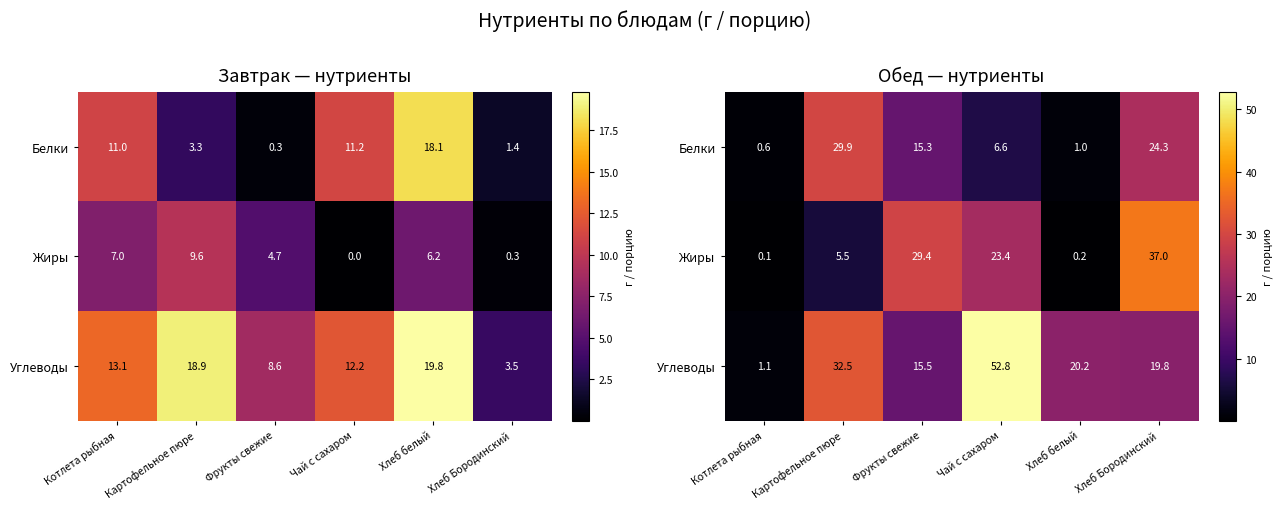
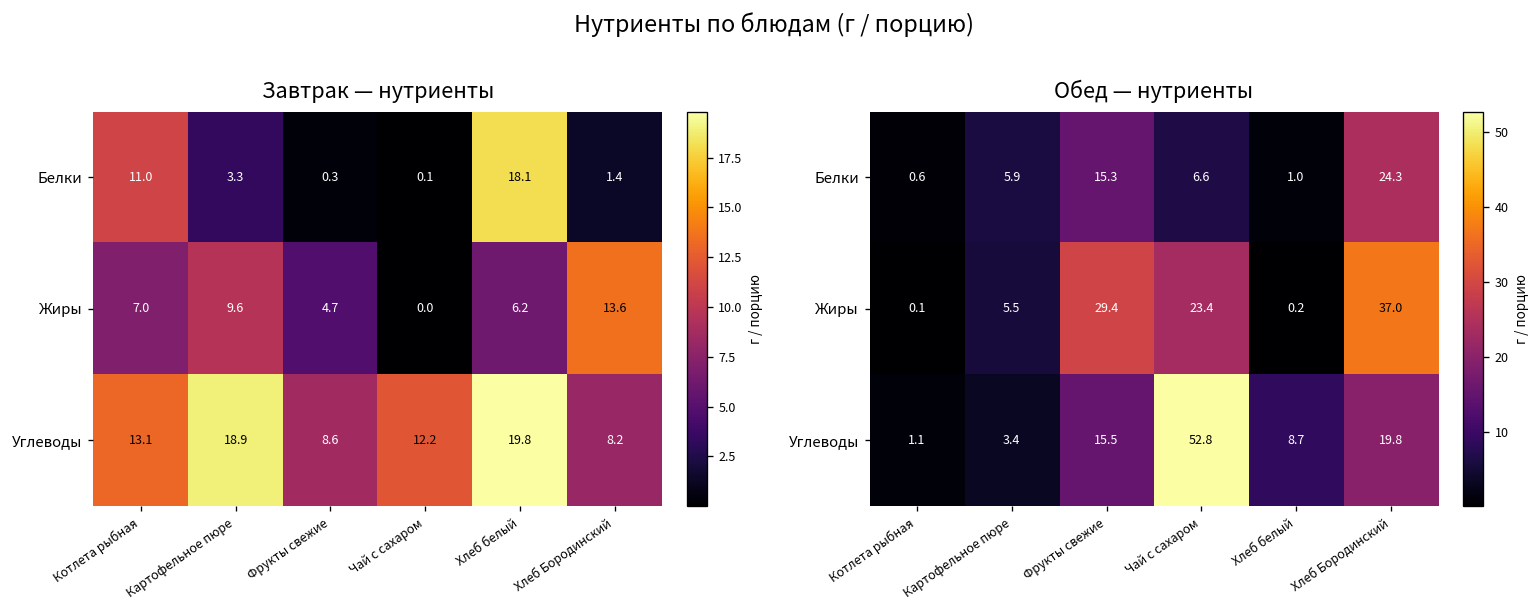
  {
    "Завтрак — нутриенты": {
      "Белки": {
        "Котлета рыбная": 11.0,
        "Картофельное пюре": 3.3,
        "Фрукты свежие": 0.3,
-       "Чай с сахаром": 11.2,
+       "Чай с сахаром": 0.1,
        "Хлеб белый": 18.1,
        "Хлеб Бородинский": 1.4
      },
      "Жиры": {
        "Котлета рыбная": 7.0,
        "Картофельное пюре": 9.6,
        "Фрукты свежие": 4.7,
        "Чай с сахаром": 0.0,
        "Хлеб белый": 6.2,
-       "Хлеб Бородинский": 0.3
+       "Хлеб Бородинский": 13.6
      },
      "Углеводы": {
        "Котлета рыбная": 13.1,
        "Картофельное пюре": 18.9,
        "Фрукты свежие": 8.6,
        "Чай с сахаром": 12.2,
        "Хлеб белый": 19.8,
-       "Хлеб Бородинский": 3.5
+       "Хлеб Бородинский": 8.2
      }
    },
    "Обед — нутриенты": {
      "Белки": {
        "Котлета рыбная": 0.6,
-       "Картофельное пюре": 29.9,
+       "Картофельное пюре": 5.9,
        "Фрукты свежие": 15.3,
        "Чай с сахаром": 6.6,
        "Хлеб белый": 1.0,
        "Хлеб Бородинский": 24.3
      },
      "Жиры": {
        "Котлета рыбная": 0.1,
        "Картофельное пюре": 5.5,
        "Фрукты свежие": 29.4,
        "Чай с сахаром": 23.4,
        "Хлеб белый": 0.2,
        "Хлеб Бородинский": 37.0
      },
      "Углеводы": {
        "Котлета рыбная": 1.1,
-       "Картофельное пюре": 32.5,
+       "Картофельное пюре": 3.4,
        "Фрукты свежие": 15.5,
        "Чай с сахаром": 52.8,
-       "Хлеб белый": 20.2,
+       "Хлеб белый": 8.7,
        "Хлеб Бородинский": 19.8
      }
    }
  }
